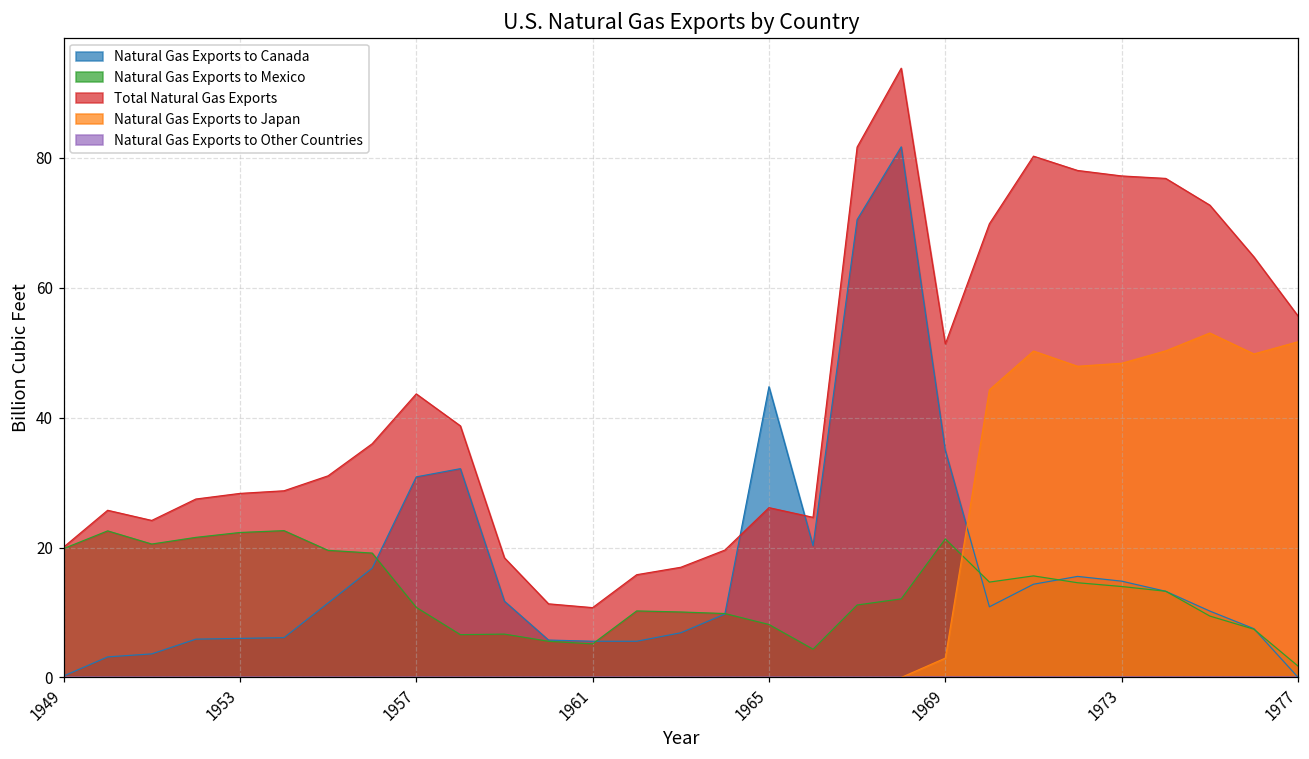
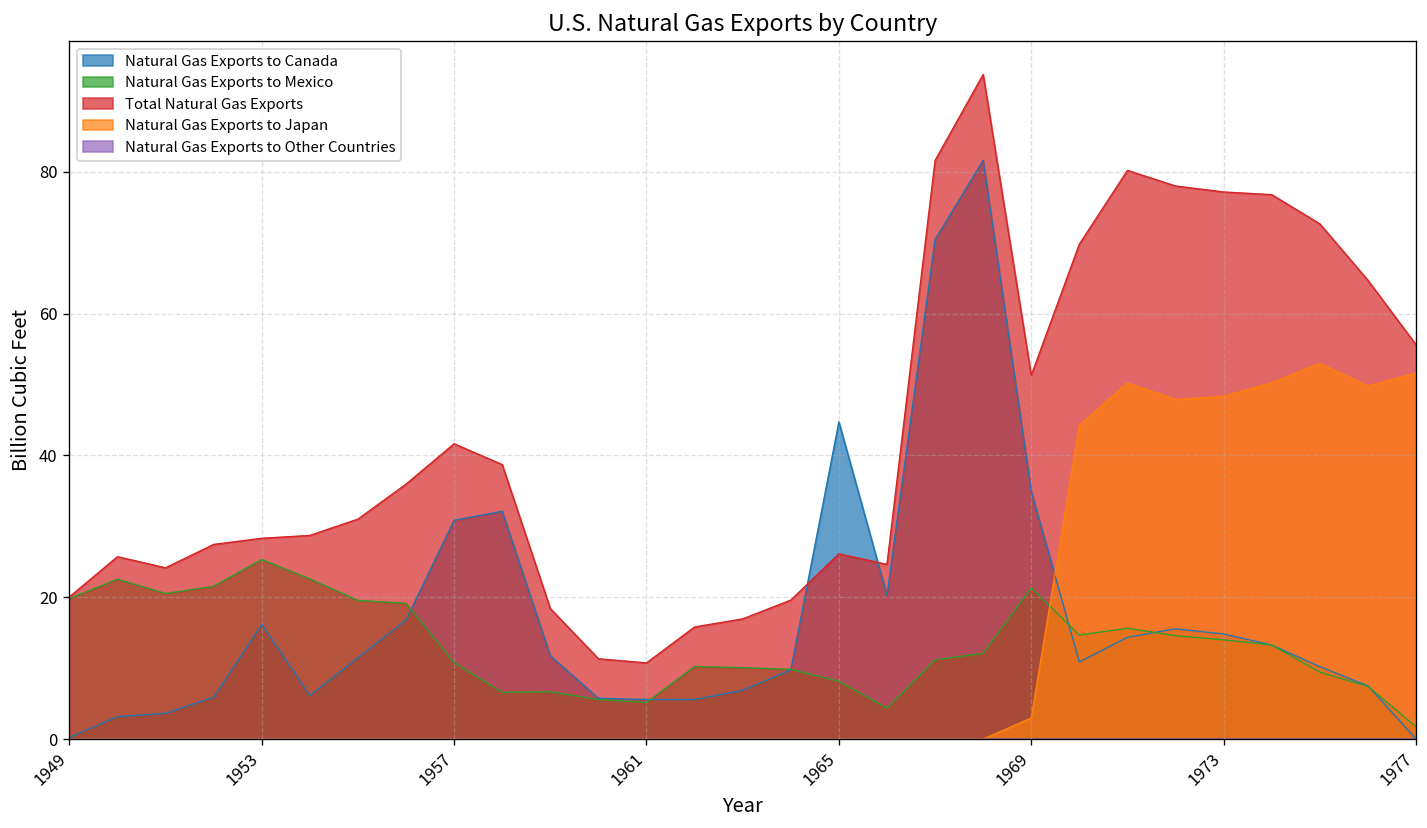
  {
    "Natural Gas Exports to Canada": {
-     "1953": 6,
+     "1953": 16,
      "1957": 31,
      "1965": 45,
      "1969": 35,
      "1973": 15
    },
    "Natural Gas Exports to Mexico": {
-     "1953": 22,
+     "1953": 25,
      "1957": 11,
      "1965": 8,
      "1969": 21,
      "1973": 14,
      "1977": 2
    },
    "Total Natural Gas Exports": {
      "1953": 28,
-     "1957": 44,
+     "1957": 42,
      "1961": 11,
      "1965": 26,
      "1969": 51,
      "1973": 77,
      "1977": 56
    },
    "Natural Gas Exports to Japan": {
      "1969": 3,
      "1973": 48,
      "1977": 52
    },
    "Natural Gas Exports to Other Countries": {
      "1969": 0,
      "1973": 0
    }
  }
